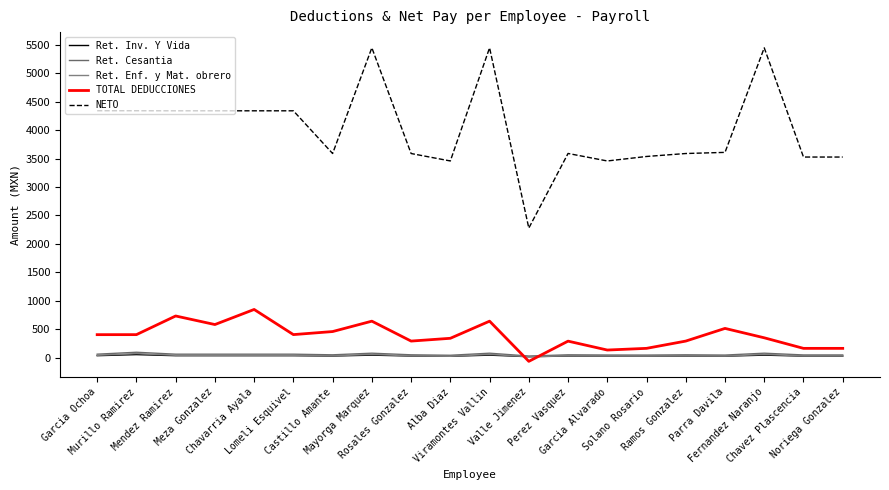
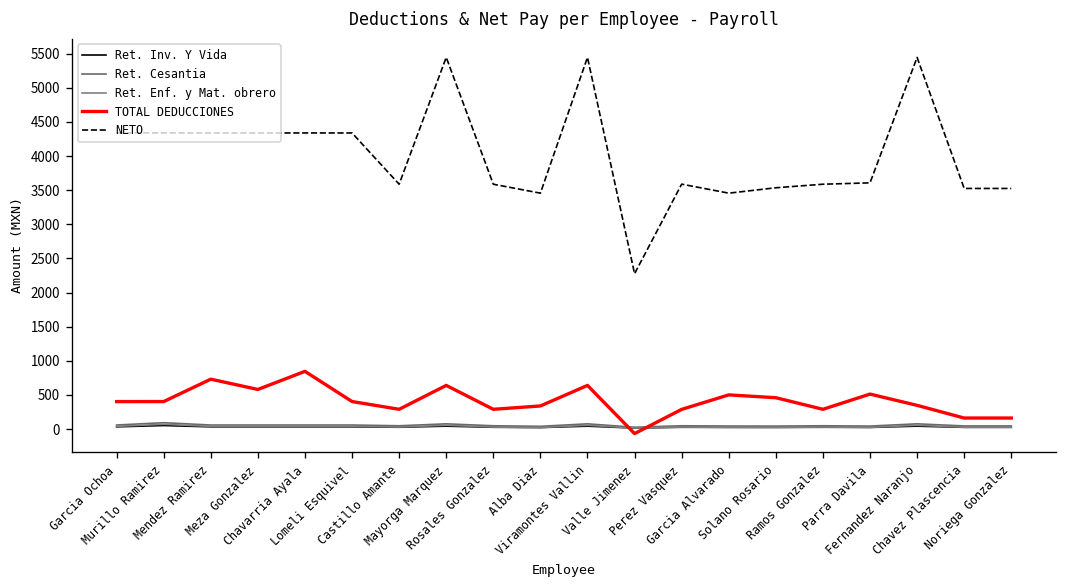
  {
    "TOTAL DEDUCCIONES": {
      "Garcia Ochoa": 400,
      "Murillo Ramirez": 400,
      "Mendez Ramirez": 700,
      "Meza Gonzalez": 600,
      "Chavarria Ayala": 800,
      "Lomeli Esquivel": 400,
-     "Castillo Amante": 500,
+     "Castillo Amante": 300,
      "Mayorga Marquez": 600,
      "Rosales Gonzalez": 300,
      "Alba Diaz": 300,
      "Viramontes Vallin": 600,
      "Valle Jimenez": -100,
      "Perez Vasquez": 300,
-     "Garcia Alvarado": 100,
-     "Solano Rosario": 200,
+     "Garcia Alvarado": 500,
+     "Solano Rosario": 500,
      "Ramos Gonzalez": 300,
      "Parra Davila": 500,
      "Fernandez Naranjo": 300,
      "Chavez Plascencia": 200,
      "Noriega Gonzalez": 200
    }
  }
